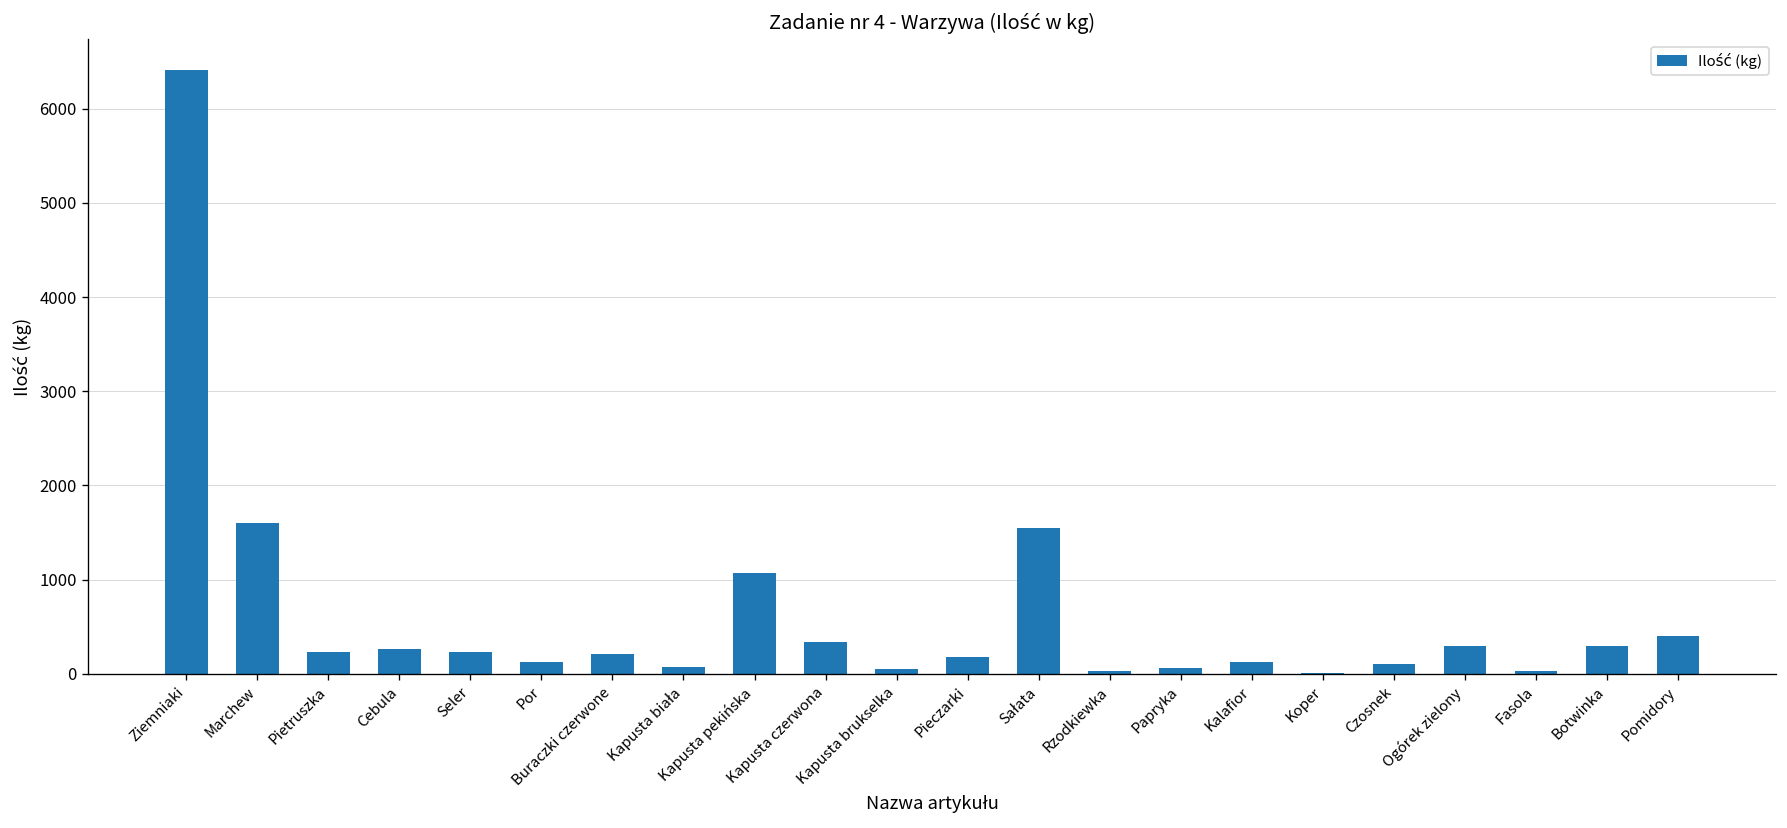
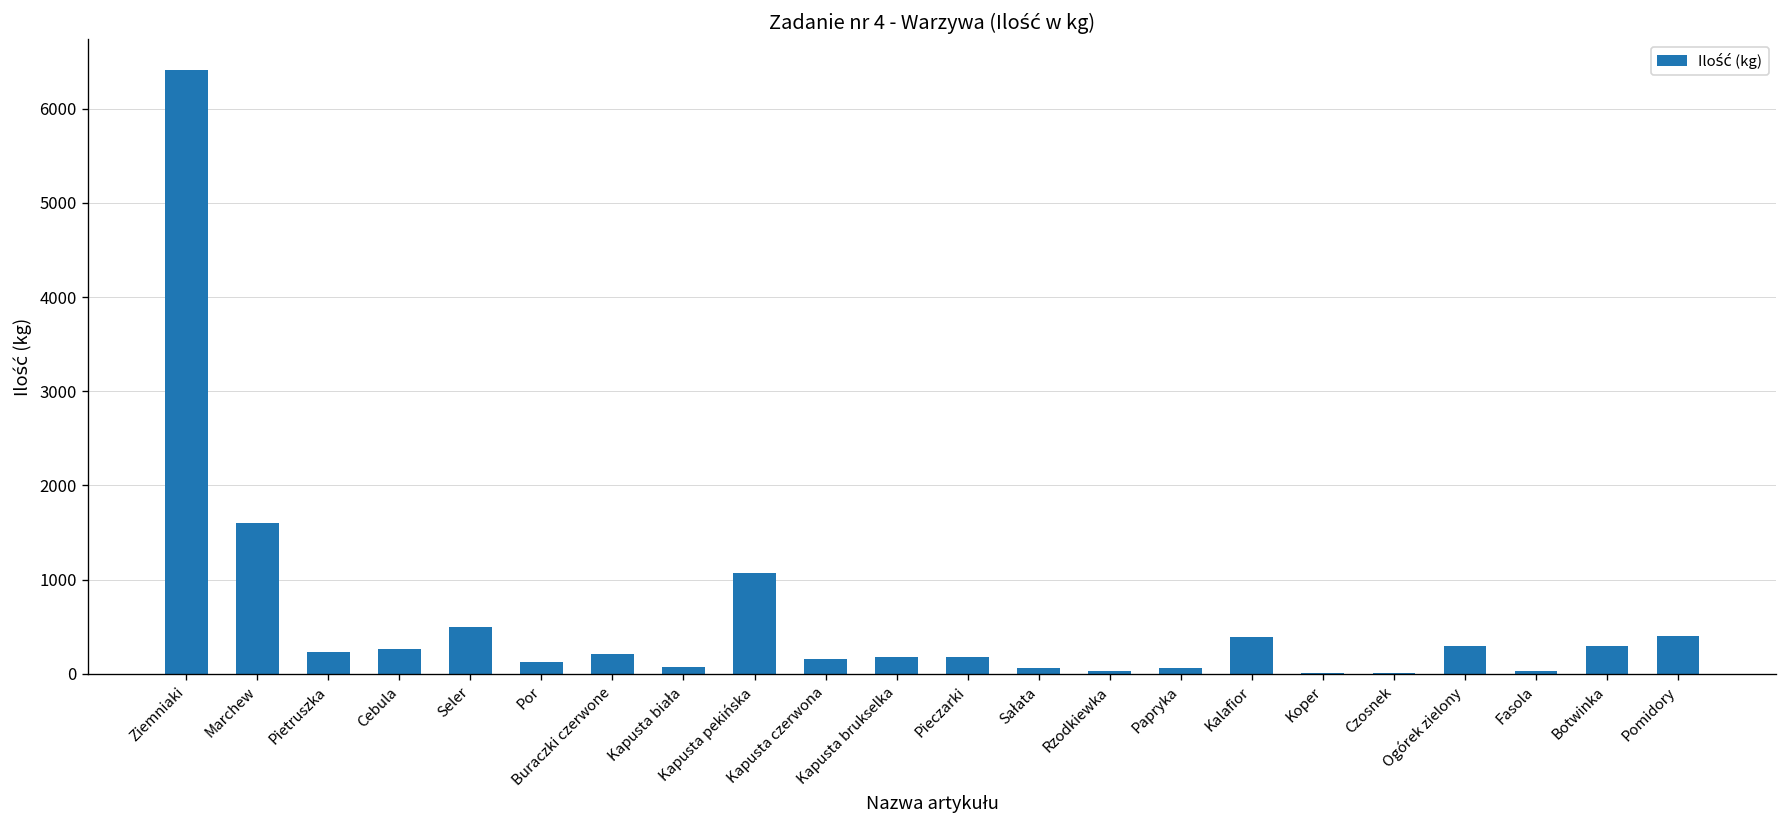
  {
    "Ziemniaki": 6400,
    "Marchew": 1600,
    "Pietruszka": 200,
    "Cebula": 300,
-   "Seler": 200,
+   "Seler": 500,
    "Por": 100,
    "Buraczki czerwone": 200,
    "Kapusta biała": 100,
    "Kapusta pekińska": 1100,
-   "Kapusta czerwona": 300,
-   "Kapusta brukselka": 100,
+   "Kapusta czerwona": 200,
+   "Kapusta brukselka": 200,
    "Pieczarki": 200,
-   "Sałata": 1600,
+   "Sałata": 100,
    "Papryka": 100,
-   "Kalafior": 100,
-   "Czosnek": 100,
+   "Kalafior": 400,
+   "Czosnek": 0,
    "Ogórek zielony": 300,
    "Botwinka": 300,
    "Pomidory": 400
  }
